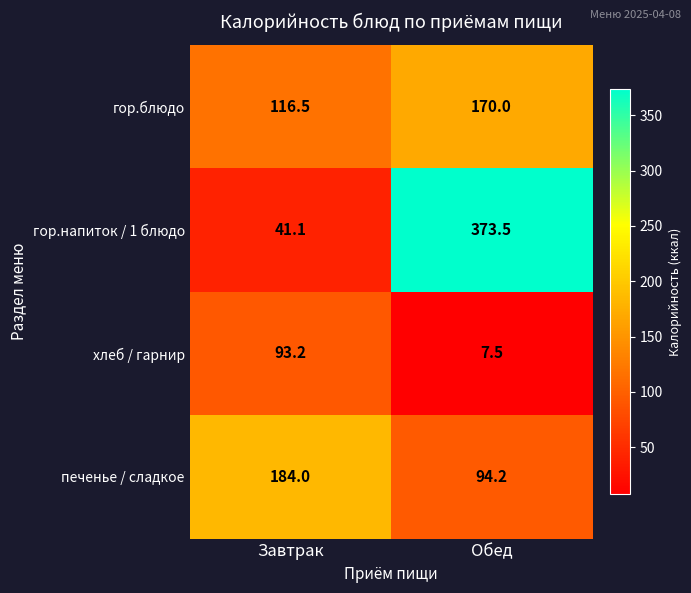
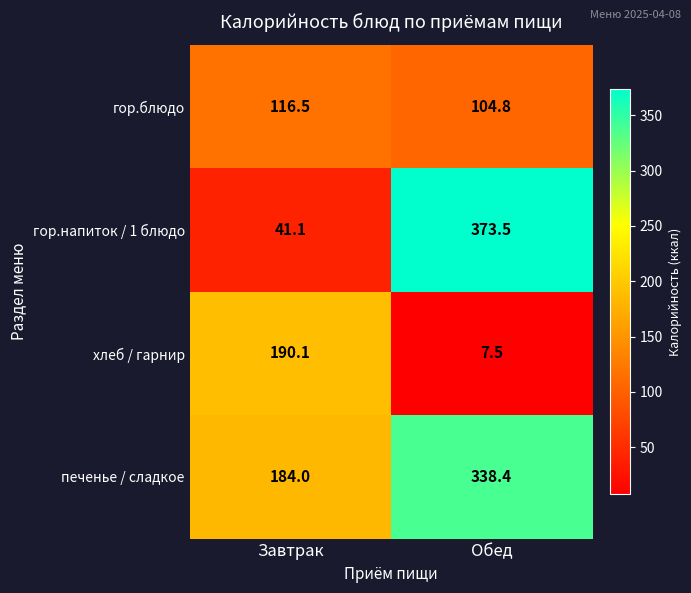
  {
    "гор.блюдо": {
      "Завтрак": 116.5,
-     "Обед": 170.0
+     "Обед": 104.8
    },
    "гор.напиток / 1 блюдо": {
      "Завтрак": 41.1,
      "Обед": 373.5
    },
    "хлеб / гарнир": {
-     "Завтрак": 93.2,
+     "Завтрак": 190.1,
      "Обед": 7.5
    },
    "печенье / сладкое": {
      "Завтрак": 184.0,
-     "Обед": 94.2
+     "Обед": 338.4
    }
  }
